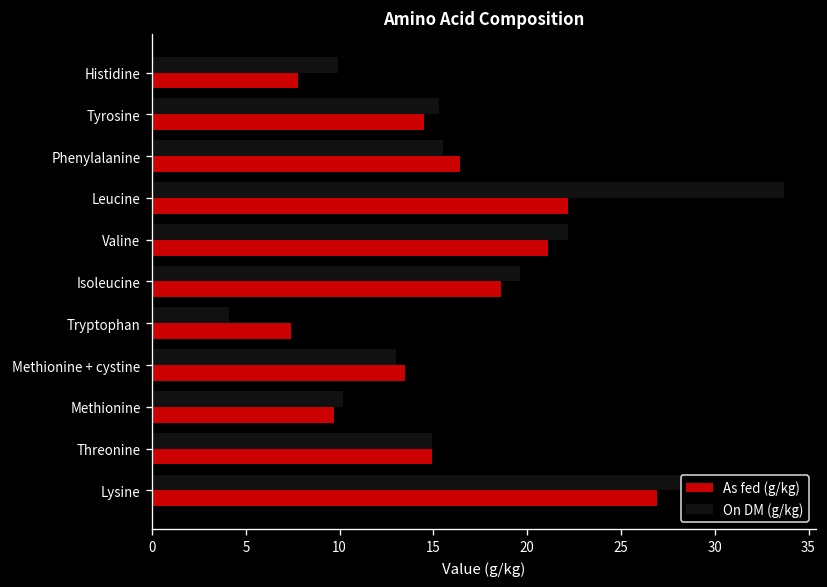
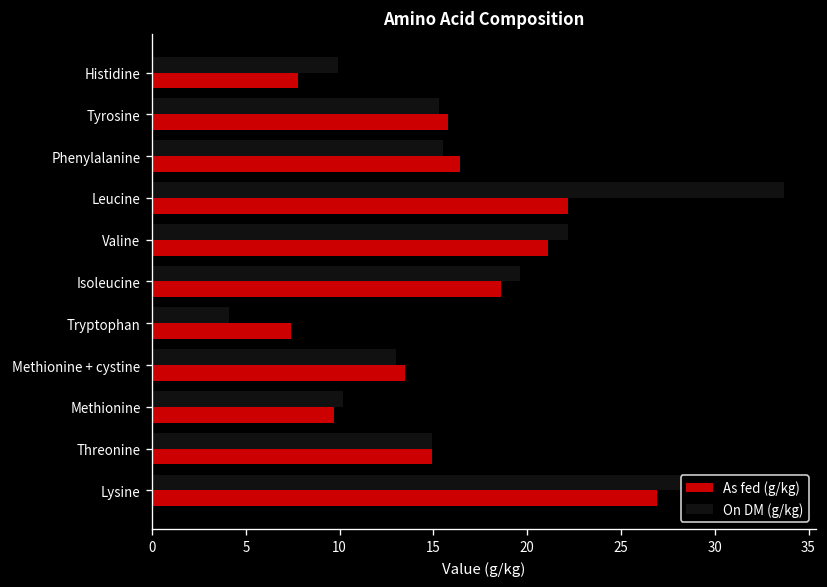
  {
    "As fed (g/kg)": {
      "Histidine": 7.8,
-     "Tyrosine": 14.5,
+     "Tyrosine": 15.8,
      "Phenylalanine": 16.4,
      "Leucine": 22.2,
      "Valine": 21.1,
      "Isoleucine": 18.6,
      "Tryptophan": 7.4,
      "Methionine + cystine": 13.5,
      "Methionine": 9.7,
      "Threonine": 14.9,
      "Lysine": 26.9
    },
    "On DM (g/kg)": {
      "Histidine": 9.9,
      "Tyrosine": 15.3,
      "Phenylalanine": 15.5,
      "Leucine": 33.7,
      "Valine": 22.2,
      "Isoleucine": 19.6,
      "Tryptophan": 4.1,
      "Methionine + cystine": 13.0,
      "Methionine": 10.2,
      "Threonine": 14.9
    }
  }
